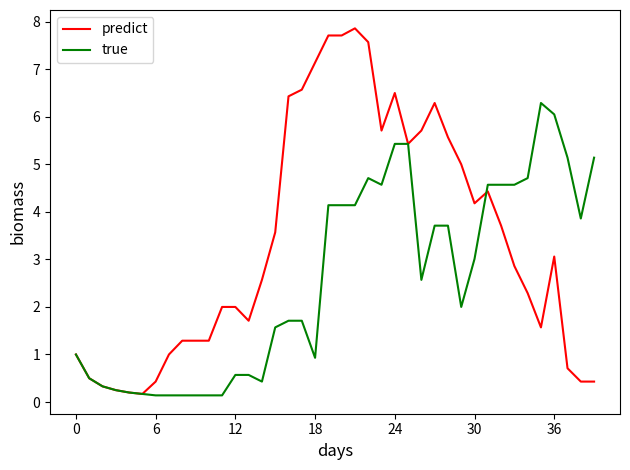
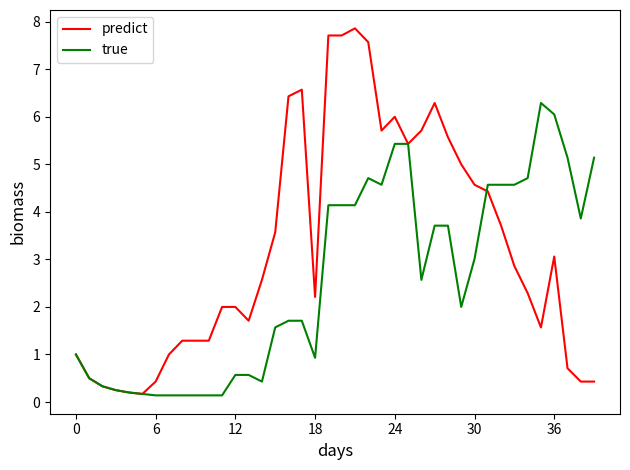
  {
    "predict": {
      "6": 0.4,
      "12": 2.0,
-     "18": 7.1,
-     "24": 6.5,
-     "30": 4.2,
+     "18": 2.2,
+     "24": 6.0,
+     "30": 4.6,
      "36": 3.1
    },
    "true": {
      "6": 0.1,
      "12": 0.6,
      "18": 0.9,
      "24": 5.4,
      "30": 3.0,
      "36": 6.1
    }
  }
